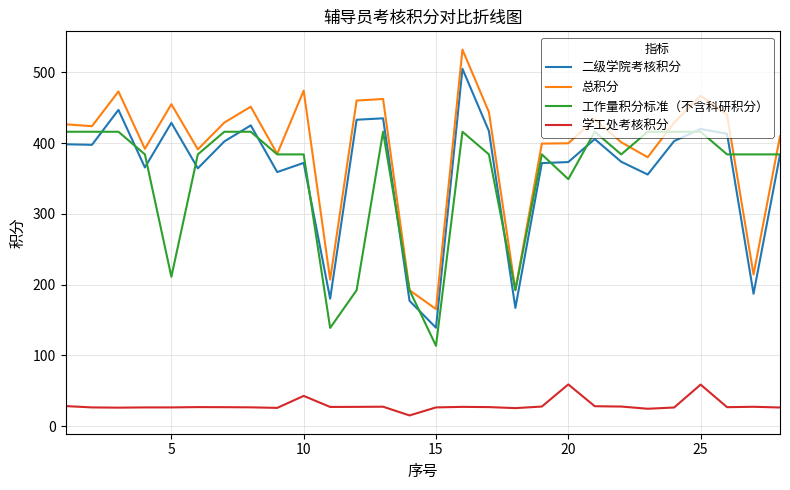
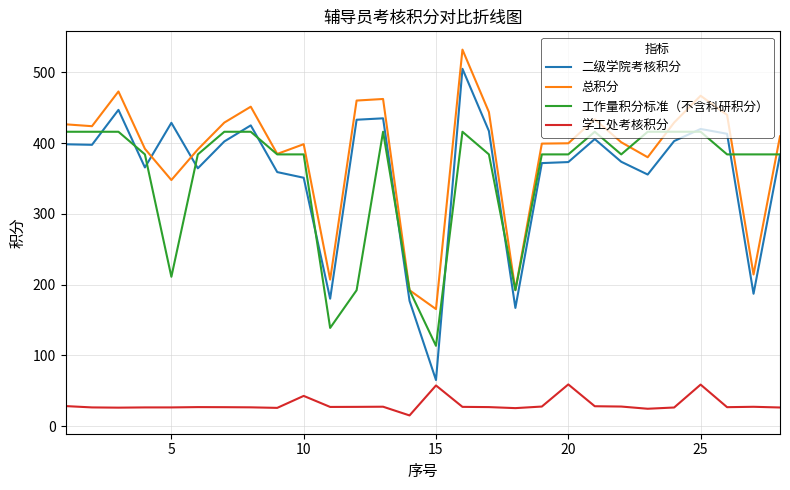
  {
    "二级学院考核积分": {
      "5": 430,
-     "10": 370,
-     "15": 140,
+     "10": 350,
+     "15": 70,
      "20": 370
    },
    "总积分": {
-     "5": 450,
-     "10": 470,
+     "5": 350,
+     "10": 400,
      "15": 170,
      "20": 400
    },
    "工作量积分标准（不含科研积分）": {
      "5": 210,
      "10": 380,
      "15": 110,
-     "20": 350
+     "20": 380
    },
    "学工处考核积分": {
      "5": 30,
      "10": 40,
-     "15": 30,
+     "15": 60,
      "20": 60,
      "25": 60
    }
  }
